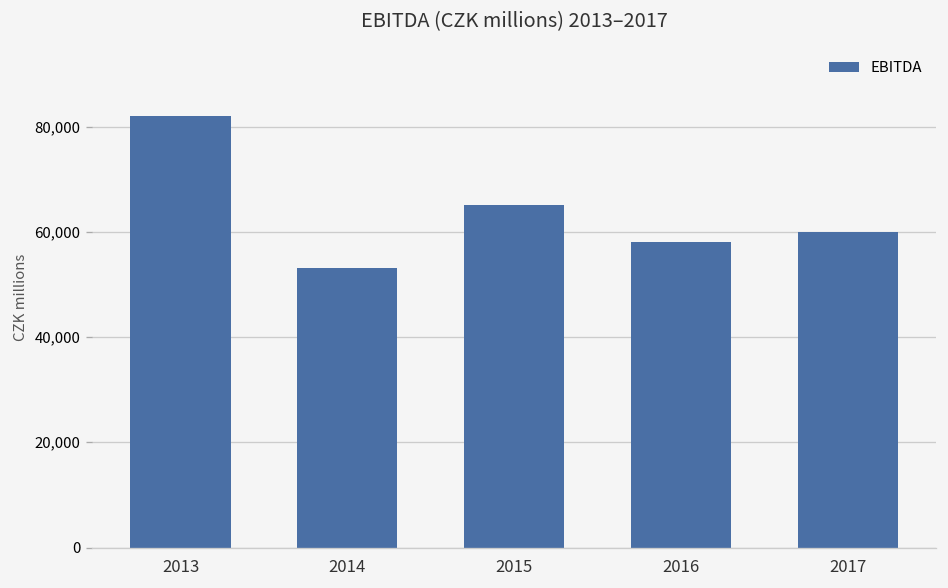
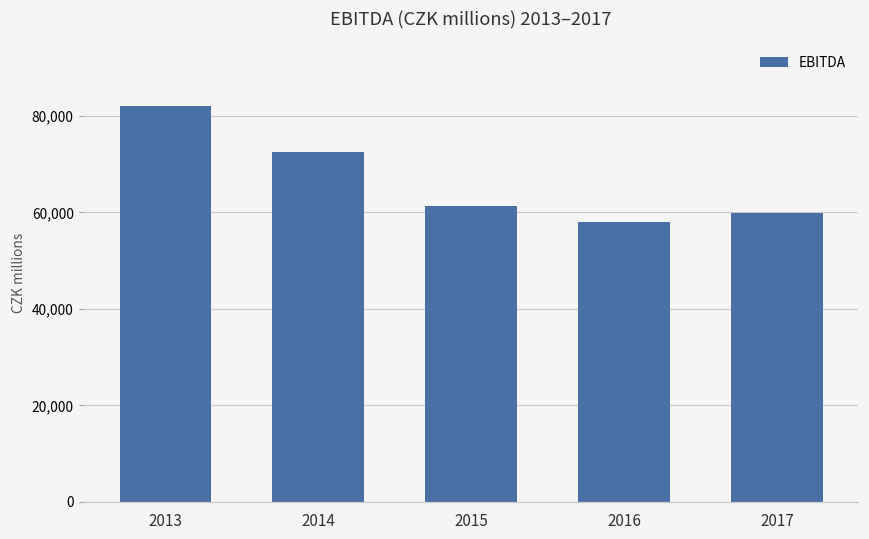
  {
    "2013": "82,000",
-   "2014": "53,000",
-   "2015": "65,000",
+   "2014": "72,000",
+   "2015": "61,000",
    "2016": "58,000",
    "2017": "60,000"
  }
